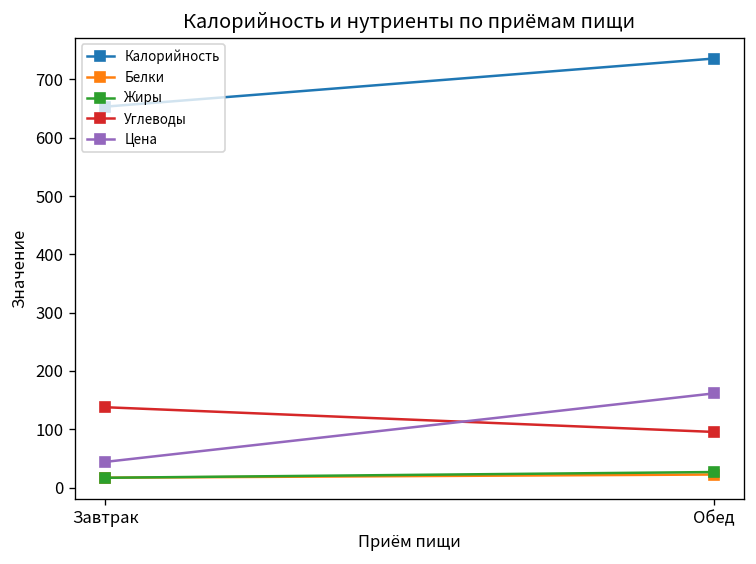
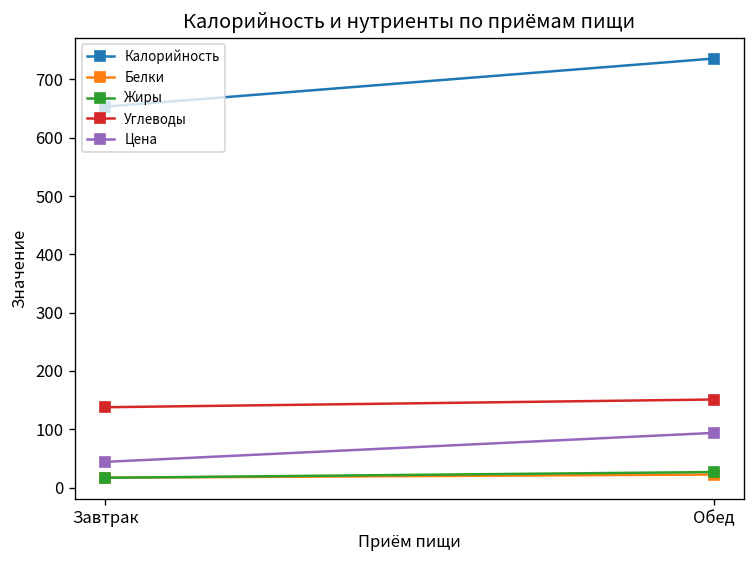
  {
    "Калорийность": {
      "Обед": 740
    },
    "Углеводы": {
      "Завтрак": 140,
-     "Обед": 100
+     "Обед": 150
    },
    "Цена": {
      "Завтрак": 40,
-     "Обед": 160
+     "Обед": 90
    }
  }
